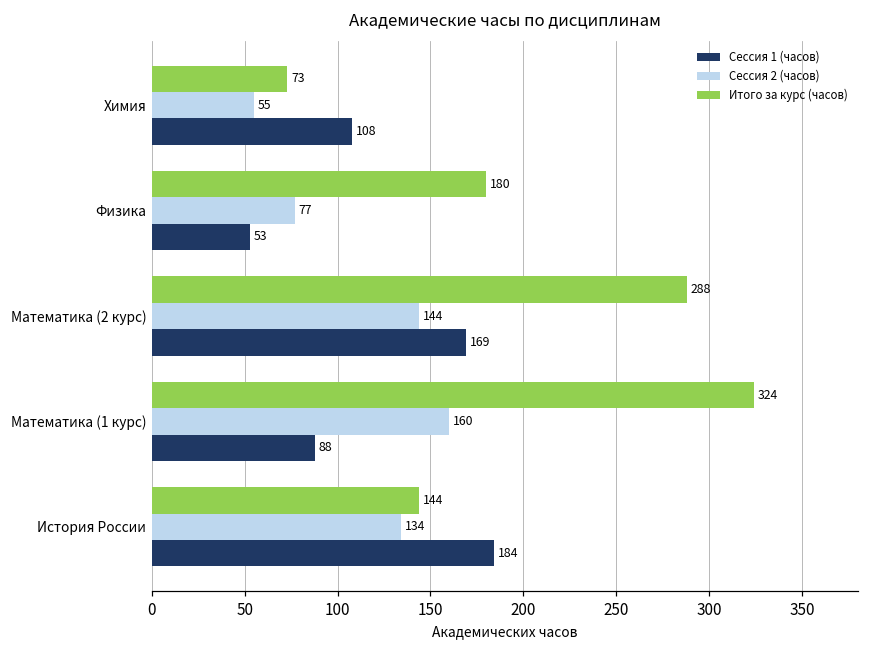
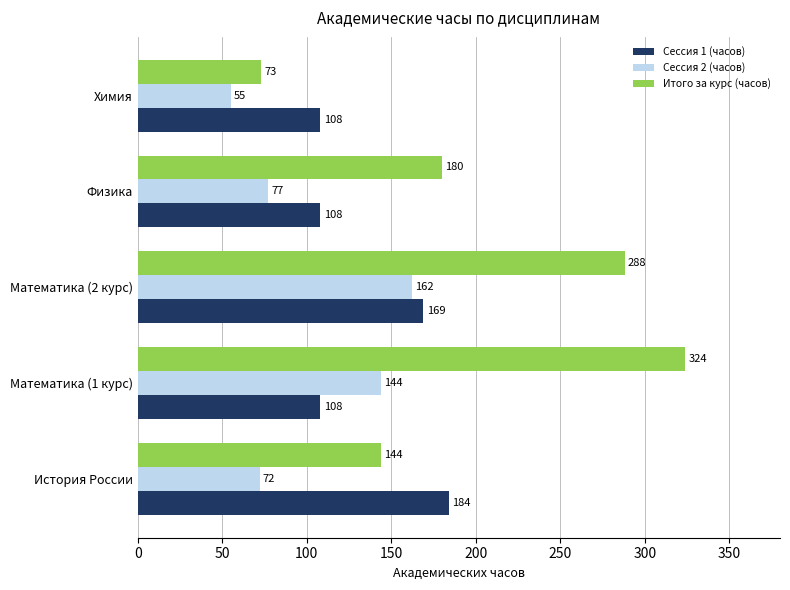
  {
    "Сессия 1 (часов)": {
      "Химия": 108,
-     "Физика": 53,
+     "Физика": 108,
      "Математика (2 курс)": 169,
-     "Математика (1 курс)": 88,
+     "Математика (1 курс)": 108,
      "История России": 184
    },
    "Сессия 2 (часов)": {
      "Химия": 55,
      "Физика": 77,
-     "Математика (2 курс)": 144,
-     "Математика (1 курс)": 160,
-     "История России": 134
+     "Математика (2 курс)": 162,
+     "Математика (1 курс)": 144,
+     "История России": 72
    },
    "Итого за курс (часов)": {
      "Химия": 73,
      "Физика": 180,
      "Математика (2 курс)": 288,
      "Математика (1 курс)": 324,
      "История России": 144
    }
  }
